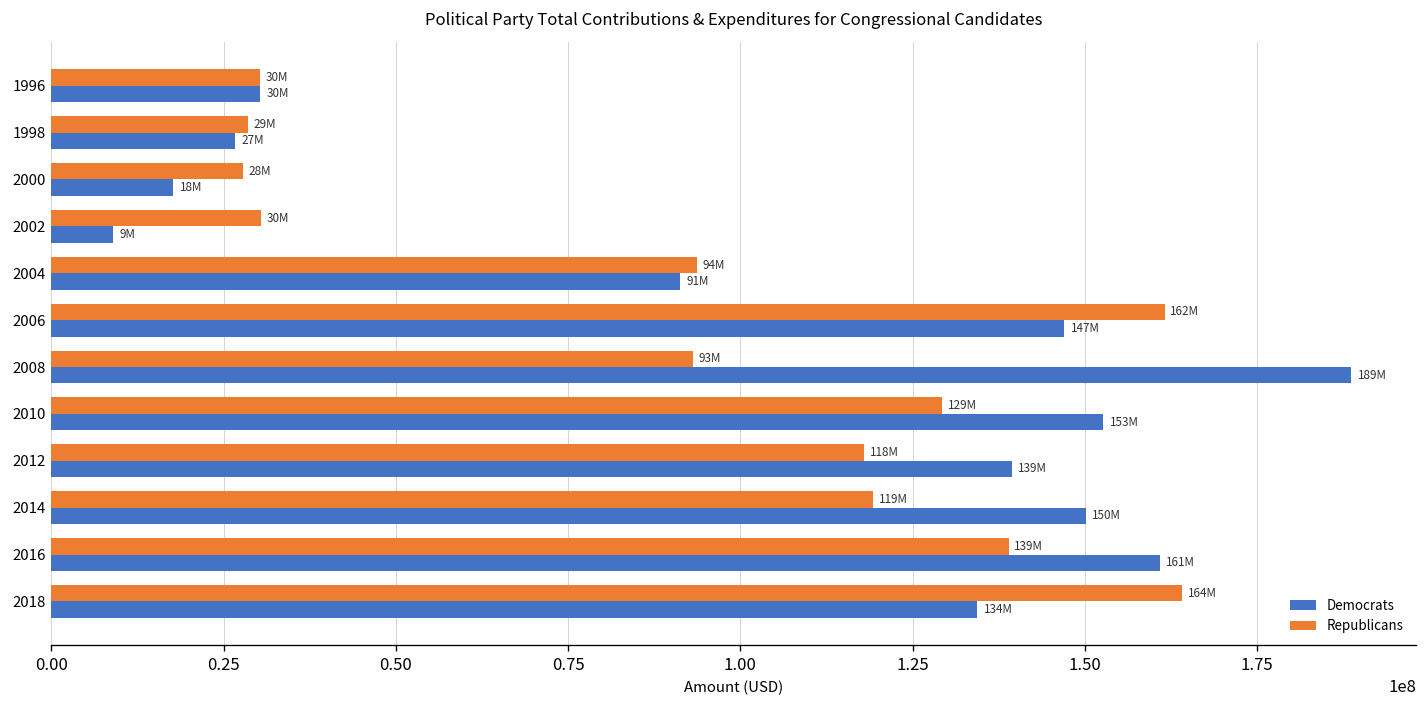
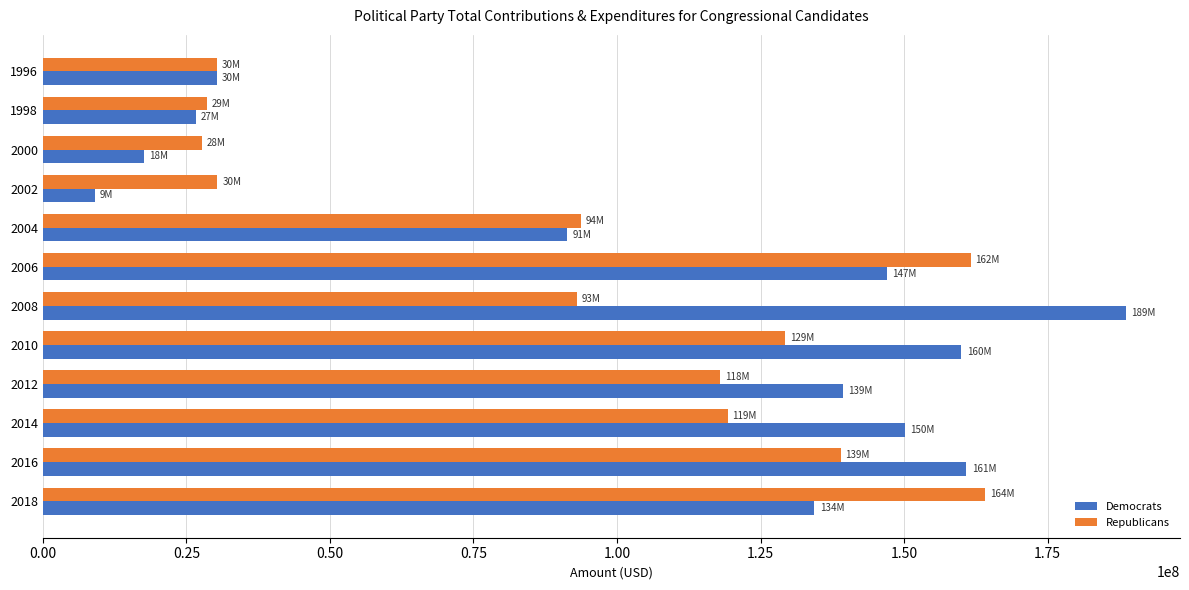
  {
    "Democrats": {
      "1996": "30M",
      "1998": "27M",
      "2000": "18M",
      "2002": "9M",
      "2004": "91M",
      "2006": "147M",
      "2008": "189M",
-     "2010": "153M",
+     "2010": "160M",
      "2012": "139M",
      "2014": "150M",
      "2016": "161M",
      "2018": "134M"
    },
    "Republicans": {
      "1996": "30M",
      "1998": "29M",
      "2000": "28M",
      "2002": "30M",
      "2004": "94M",
      "2006": "162M",
      "2008": "93M",
      "2010": "129M",
      "2012": "118M",
      "2014": "119M",
      "2016": "139M",
      "2018": "164M"
    }
  }
